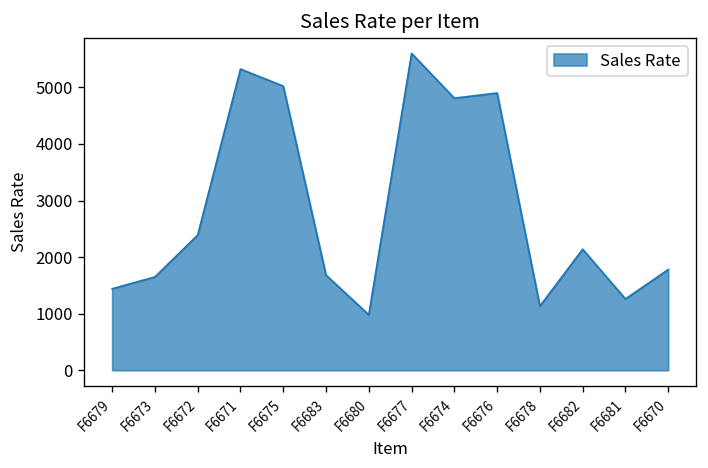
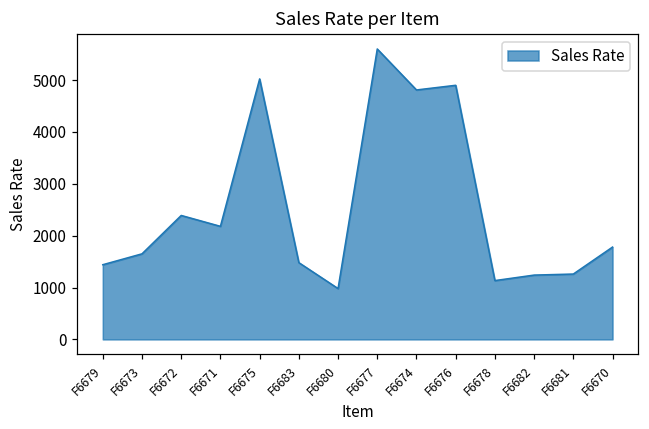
  {
    "F6679": 1400,
    "F6673": 1700,
    "F6672": 2400,
-   "F6671": 5300,
+   "F6671": 2200,
    "F6675": 5000,
-   "F6683": 1700,
+   "F6683": 1500,
    "F6680": 1000,
    "F6677": 5600,
    "F6674": 4800,
    "F6676": 4900,
    "F6678": 1100,
-   "F6682": 2100,
+   "F6682": 1200,
    "F6681": 1300,
    "F6670": 1800
  }
